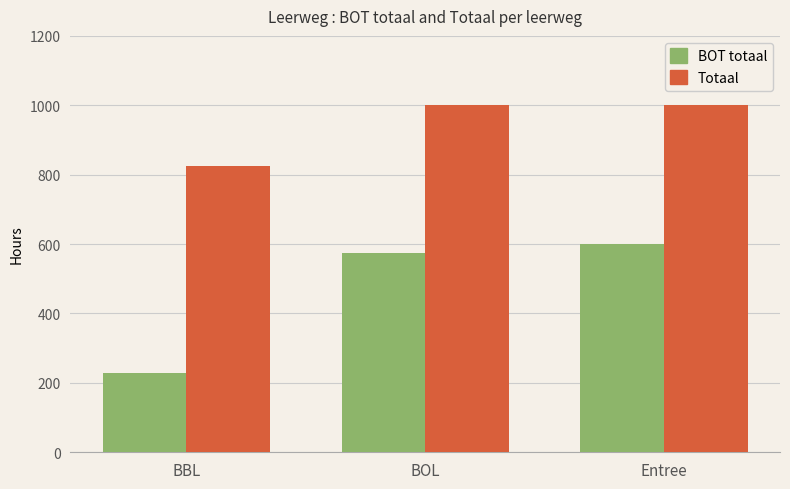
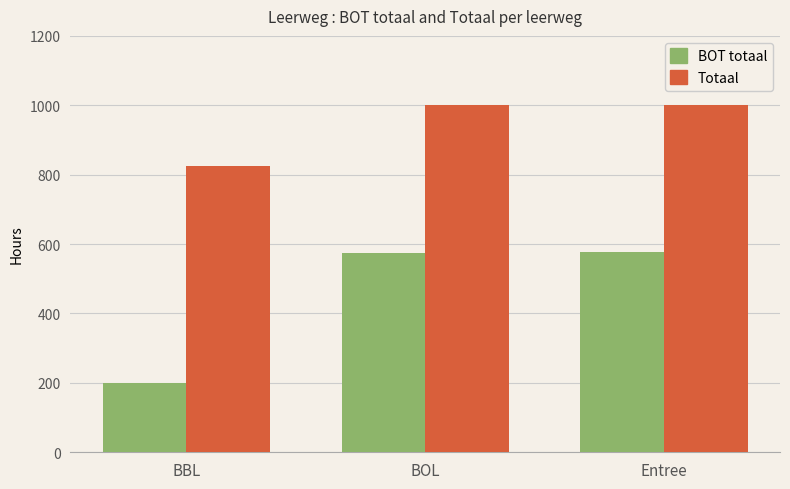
  {
    "BOT totaal": {
-     "BBL": 230,
+     "BBL": 200,
      "BOL": 570,
-     "Entree": 600
+     "Entree": 580
    },
    "Totaal": {
      "BBL": 820,
      "BOL": 1000,
      "Entree": 1000
    }
  }
